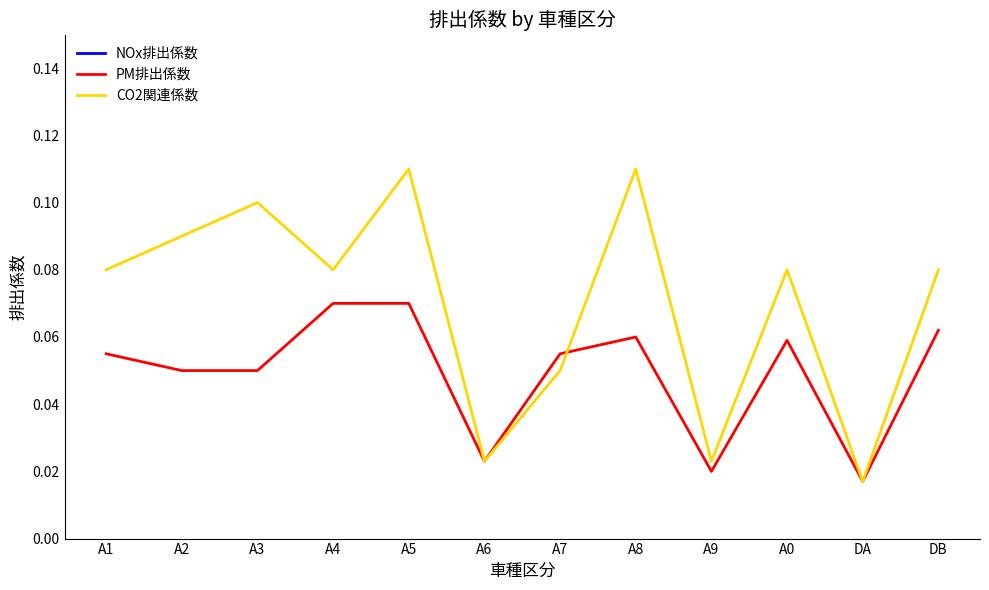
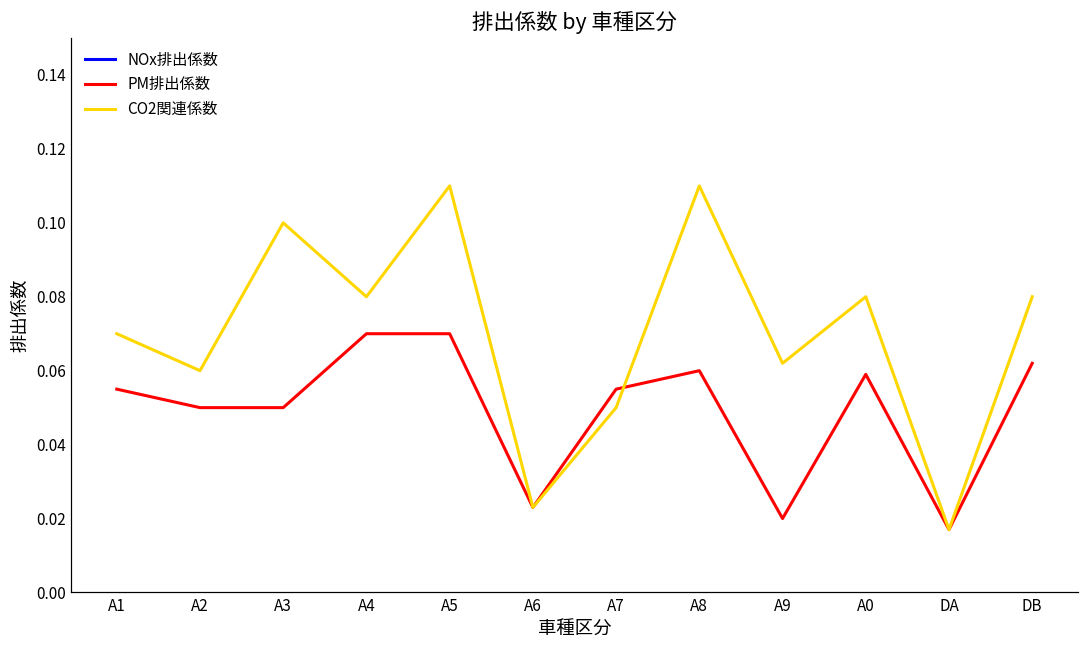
  {
    "PM排出係数": {
      "A1": 0.055,
      "A2": 0.050,
      "A3": 0.050,
      "A4": 0.070,
      "A5": 0.070,
      "A7": 0.055,
      "A8": 0.060,
      "A9": 0.020,
      "A0": 0.059,
      "DB": 0.062
    },
    "CO2関連係数": {
-     "A1": 0.08,
-     "A2": 0.09,
+     "A1": 0.07,
+     "A2": 0.06,
      "A3": 0.100,
      "A4": 0.080,
      "A5": 0.110,
      "A7": 0.050,
      "A8": 0.110,
-     "A9": 0.023,
+     "A9": 0.062,
      "A0": 0.080,
      "DB": 0.080
    }
  }
